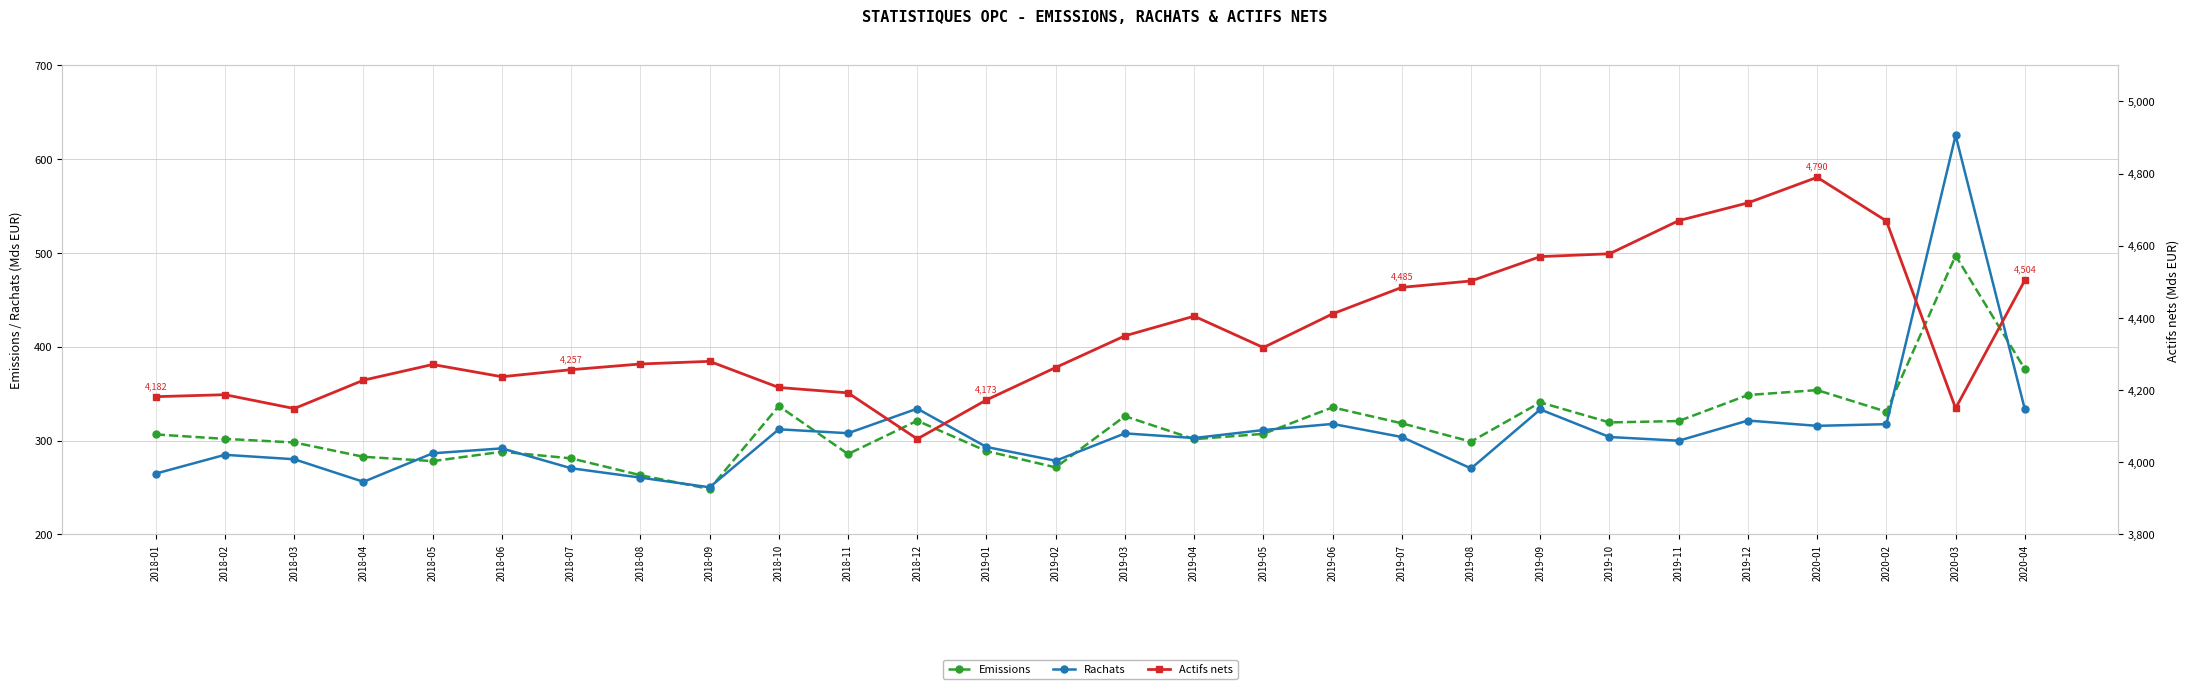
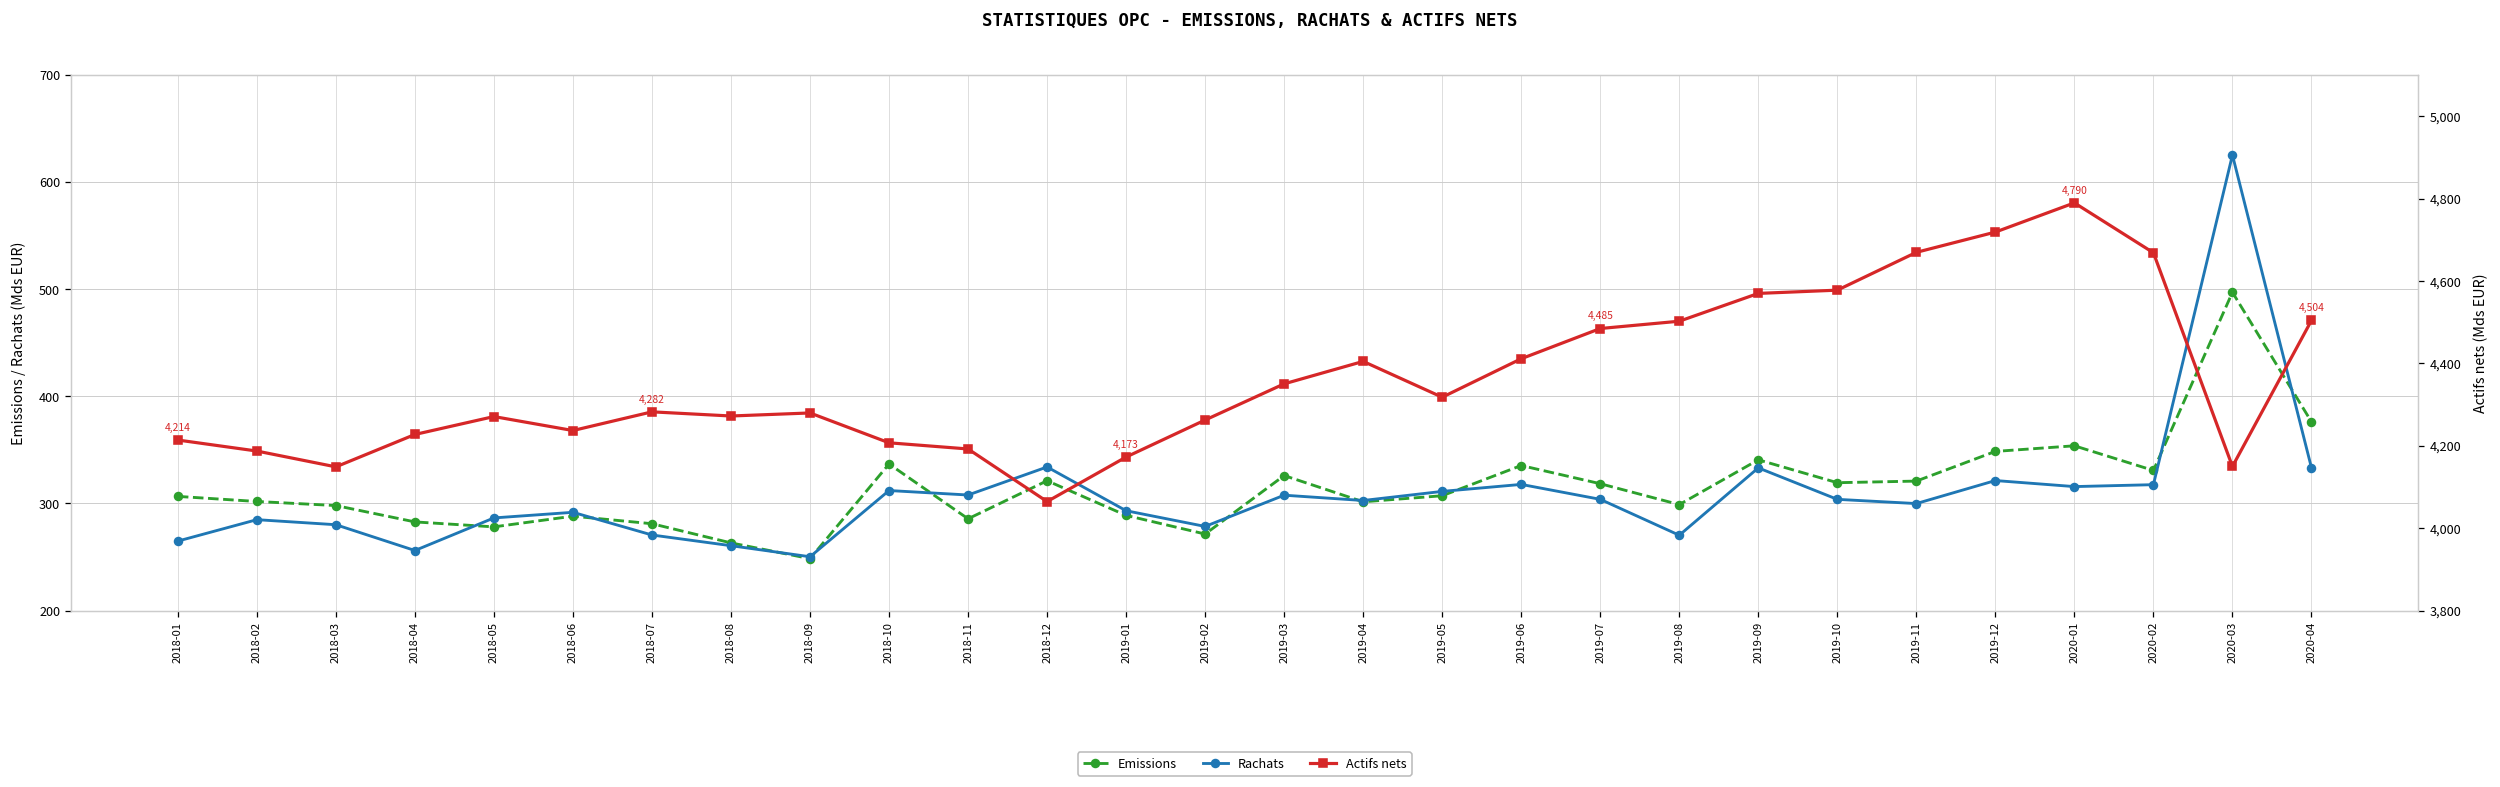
  {
    "Actifs nets": {
-     "2018-01": "4,182",
-     "2018-07": "4,257",
+     "2018-01": "4,214",
+     "2018-07": "4,282",
      "2019-01": "4,173",
      "2019-07": "4,485",
      "2020-01": "4,790",
      "2020-04": "4,504"
    }
  }
